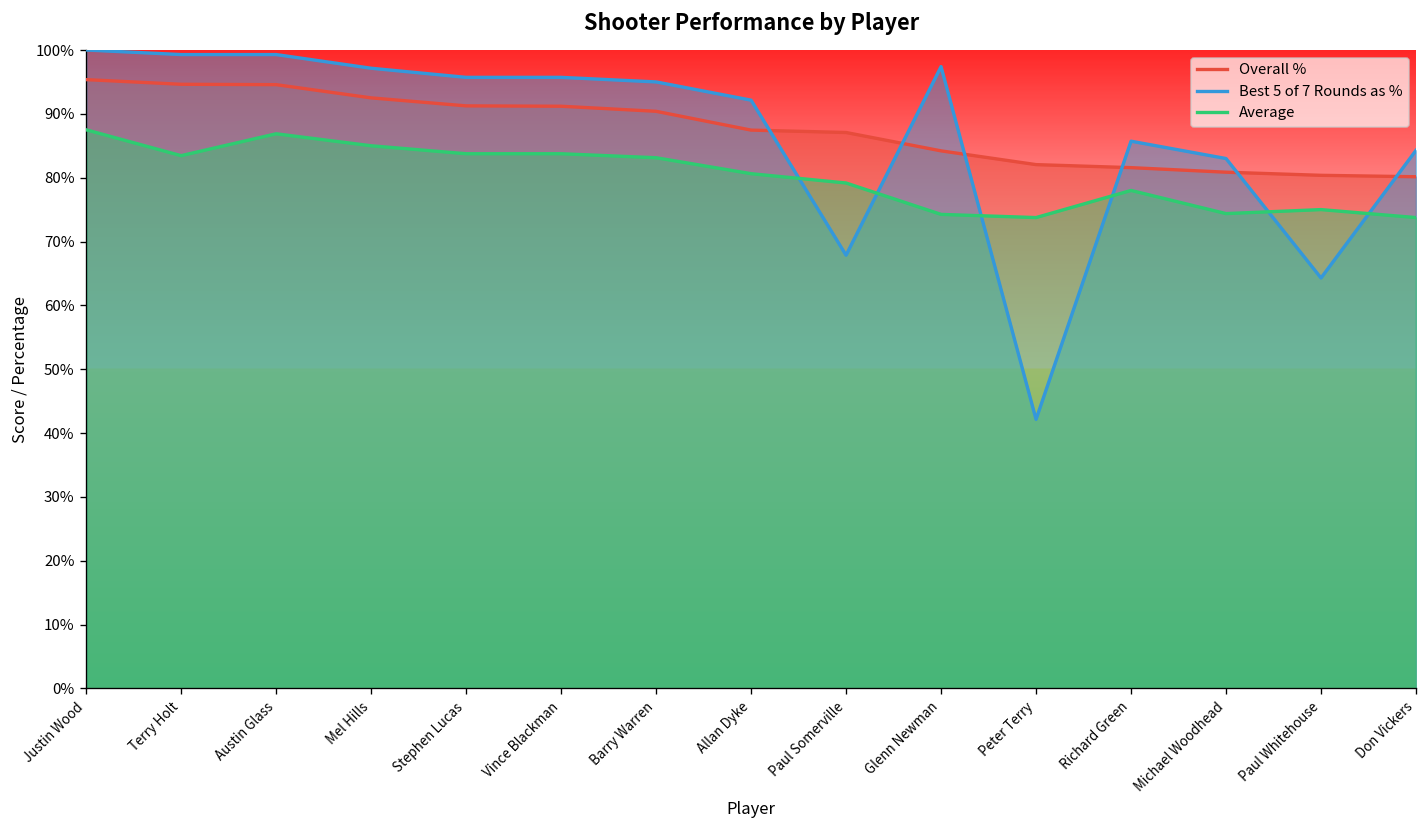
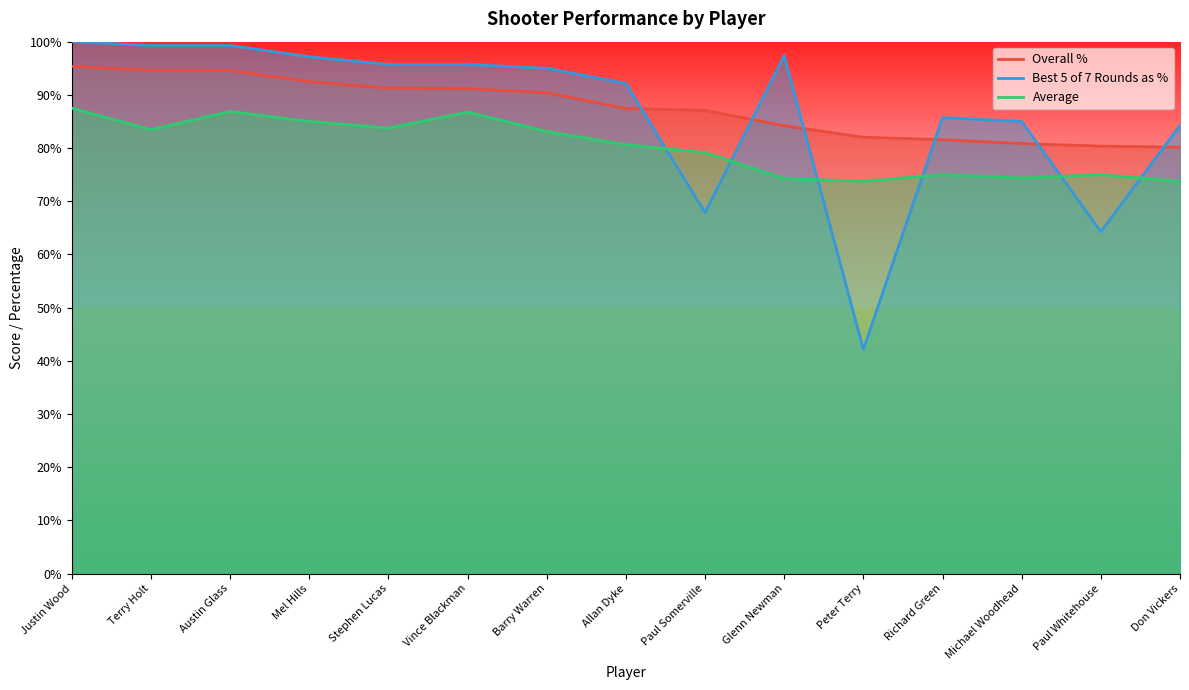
  {
    "Overall %": {
      "Justin Wood": "95%",
      "Terry Holt": "95%",
      "Austin Glass": "95%",
      "Mel Hills": "93%",
      "Stephen Lucas": "91%",
      "Vince Blackman": "91%",
      "Barry Warren": "90%",
      "Allan Dyke": "87%",
      "Paul Somerville": "87%",
      "Glenn Newman": "84%",
      "Peter Terry": "82%",
      "Richard Green": "82%",
      "Michael Woodhead": "81%",
      "Paul Whitehouse": "80%",
      "Don Vickers": "80%"
    },
    "Best 5 of 7 Rounds as %": {
      "Justin Wood": "100%",
      "Terry Holt": "99%",
      "Austin Glass": "99%",
      "Mel Hills": "97%",
      "Stephen Lucas": "96%",
      "Vince Blackman": "96%",
      "Barry Warren": "95%",
      "Allan Dyke": "92%",
      "Paul Somerville": "68%",
      "Glenn Newman": "97%",
      "Peter Terry": "42%",
      "Richard Green": "86%",
-     "Michael Woodhead": "83%",
+     "Michael Woodhead": "85%",
      "Paul Whitehouse": "64%",
      "Don Vickers": "84%"
    },
    "Average": {
      "Justin Wood": "88%",
      "Terry Holt": "83%",
      "Austin Glass": "87%",
      "Mel Hills": "85%",
      "Stephen Lucas": "84%",
-     "Vince Blackman": "84%",
+     "Vince Blackman": "87%",
      "Barry Warren": "83%",
      "Allan Dyke": "81%",
      "Paul Somerville": "79%",
      "Glenn Newman": "74%",
      "Peter Terry": "74%",
-     "Richard Green": "78%",
+     "Richard Green": "75%",
      "Michael Woodhead": "74%",
      "Paul Whitehouse": "75%",
      "Don Vickers": "74%"
    }
  }
